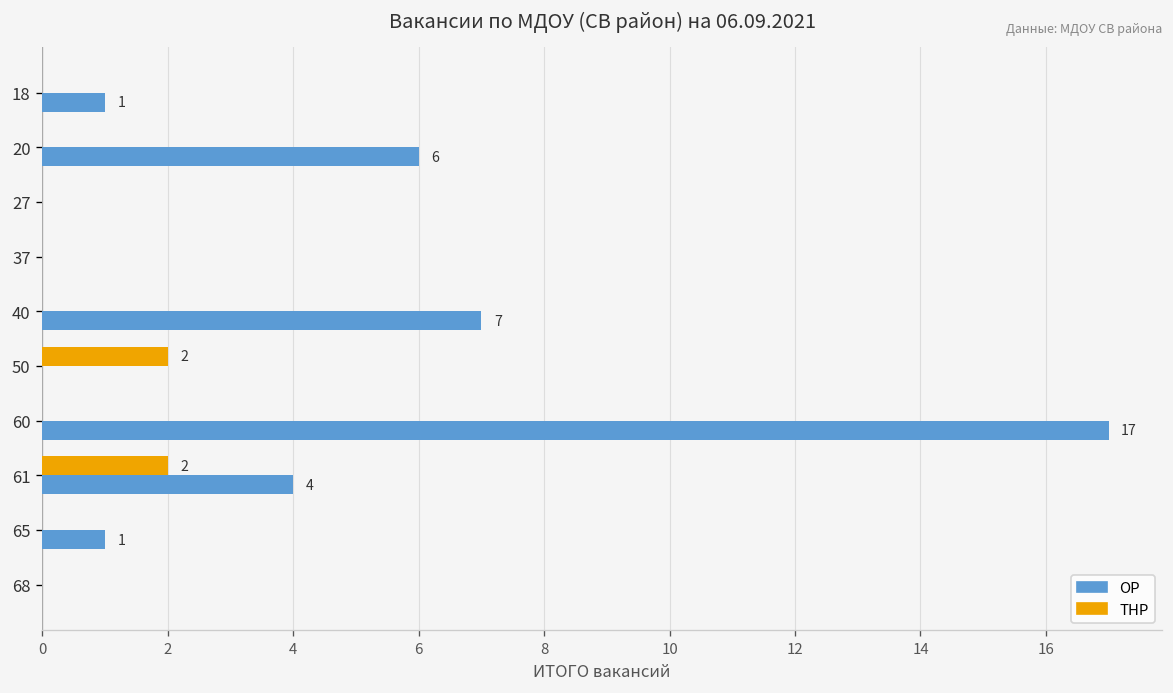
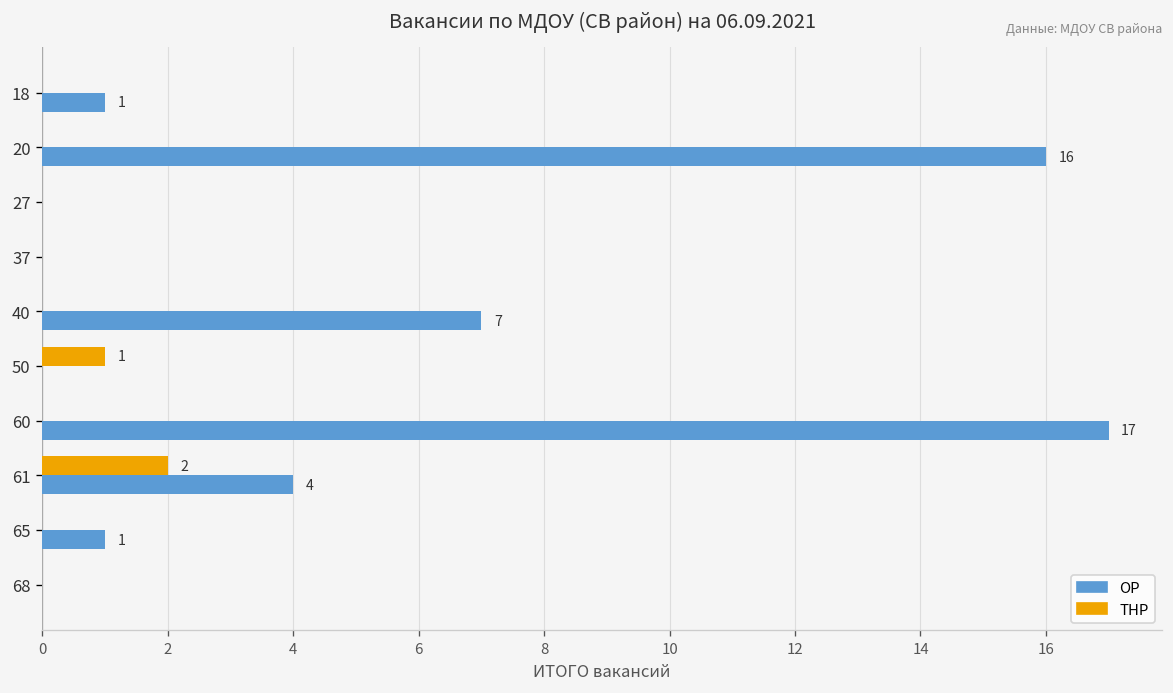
  {
    "ОР": {
      "18": 1,
-     "20": 6,
+     "20": 16,
      "40": 7,
      "60": 17,
      "61": 4,
      "65": 1
    },
    "ТНР": {
-     "50": 2,
+     "50": 1,
      "61": 2
    }
  }
